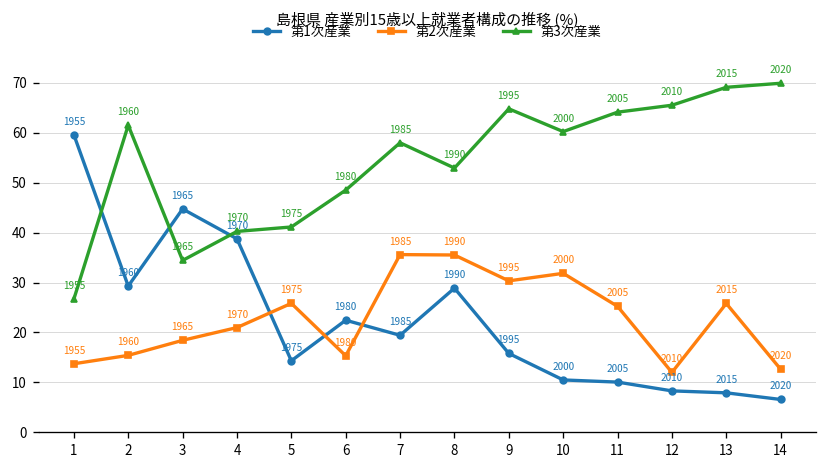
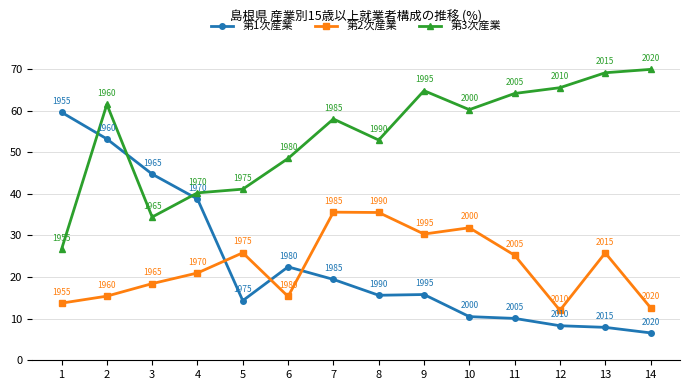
  {
    "第1次産業": {
-     "2": 29,
+     "2": 53,
      "4": 39,
-     "8": 29,
+     "8": 16,
      "12": 8
    }
  }
